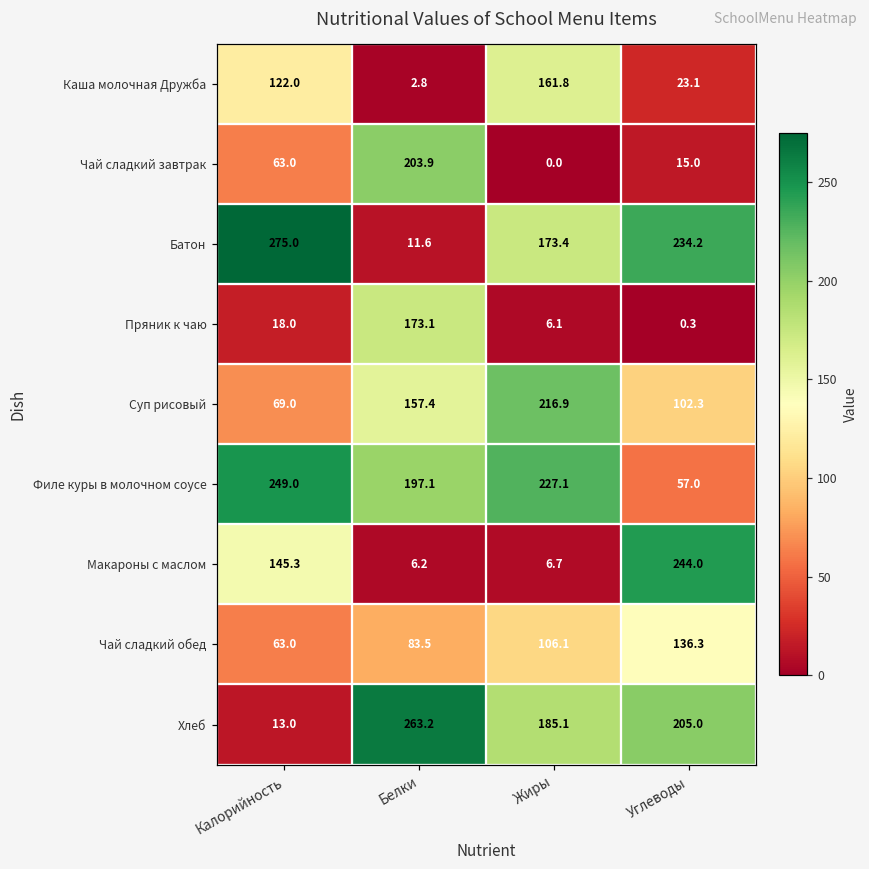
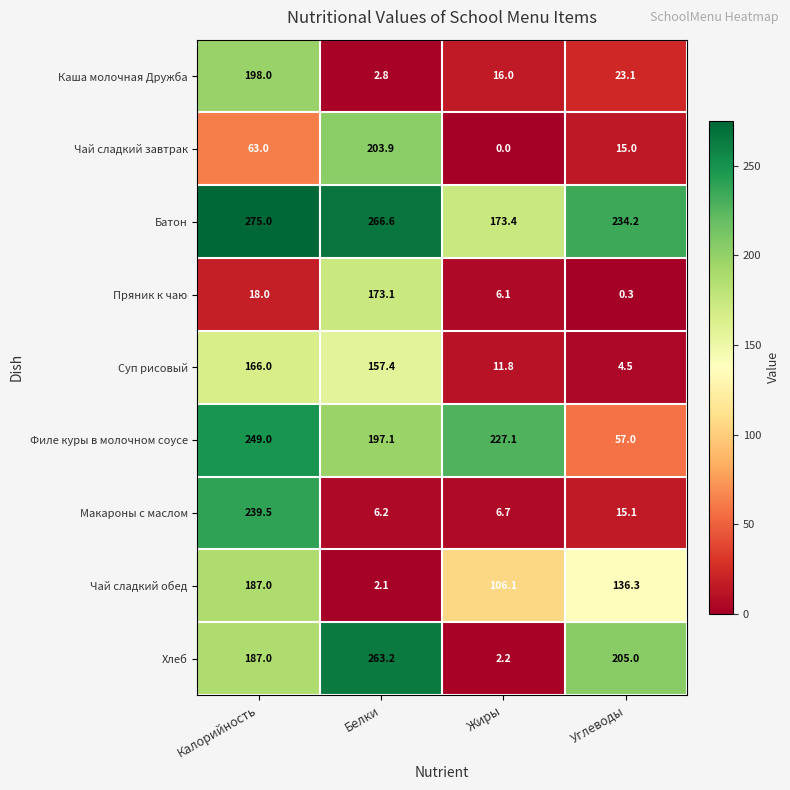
  {
    "Каша молочная Дружба": {
-     "Калорийность": 122.0,
+     "Калорийность": 198.0,
      "Белки": 2.8,
-     "Жиры": 161.8,
+     "Жиры": 16.0,
      "Углеводы": 23.1
    },
    "Чай сладкий завтрак": {
      "Калорийность": 63.0,
      "Белки": 203.9,
      "Жиры": 0.0,
      "Углеводы": 15.0
    },
    "Батон": {
      "Калорийность": 275.0,
-     "Белки": 11.6,
+     "Белки": 266.6,
      "Жиры": 173.4,
      "Углеводы": 234.2
    },
    "Пряник к чаю": {
      "Калорийность": 18.0,
      "Белки": 173.1,
      "Жиры": 6.1,
      "Углеводы": 0.3
    },
    "Суп рисовый": {
-     "Калорийность": 69.0,
+     "Калорийность": 166.0,
      "Белки": 157.4,
-     "Жиры": 216.9,
-     "Углеводы": 102.3
+     "Жиры": 11.8,
+     "Углеводы": 4.5
    },
    "Филе куры в молочном соусе": {
      "Калорийность": 249.0,
      "Белки": 197.1,
      "Жиры": 227.1,
      "Углеводы": 57.0
    },
    "Макароны с маслом": {
-     "Калорийность": 145.3,
+     "Калорийность": 239.5,
      "Белки": 6.2,
      "Жиры": 6.7,
-     "Углеводы": 244.0
+     "Углеводы": 15.1
    },
    "Чай сладкий обед": {
-     "Калорийность": 63.0,
-     "Белки": 83.5,
+     "Калорийность": 187.0,
+     "Белки": 2.1,
      "Жиры": 106.1,
      "Углеводы": 136.3
    },
    "Хлеб": {
-     "Калорийность": 13.0,
+     "Калорийность": 187.0,
      "Белки": 263.2,
-     "Жиры": 185.1,
+     "Жиры": 2.2,
      "Углеводы": 205.0
    }
  }
